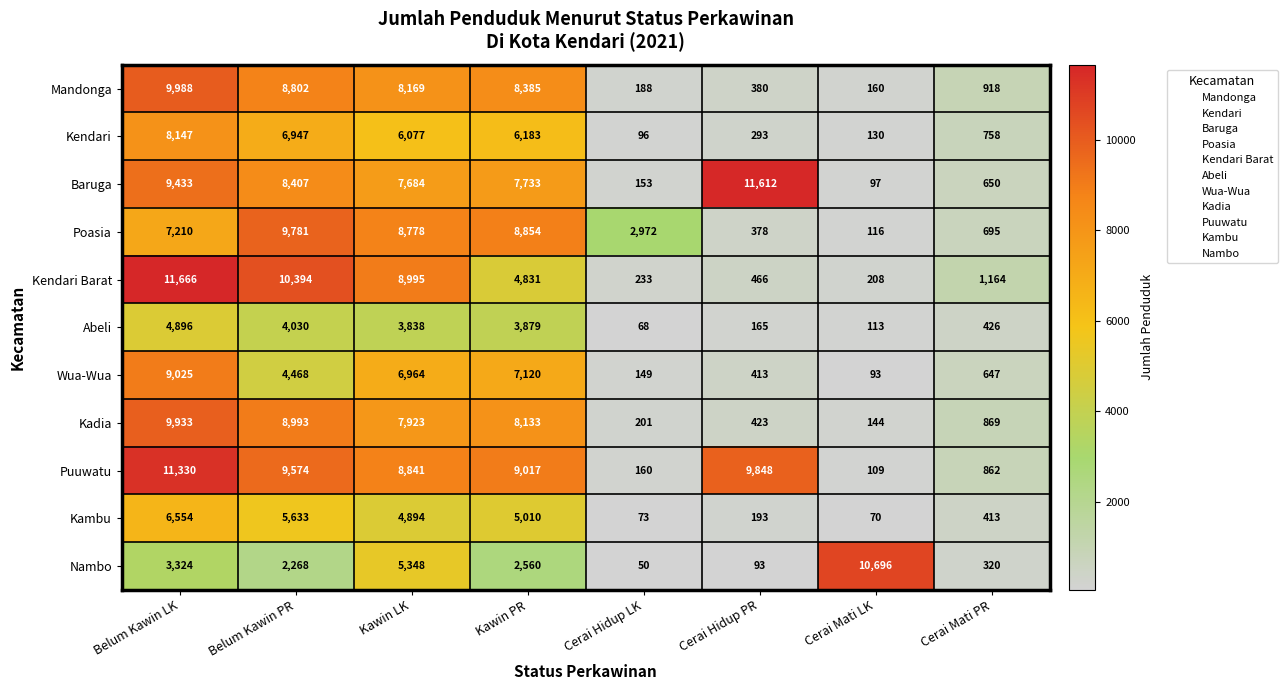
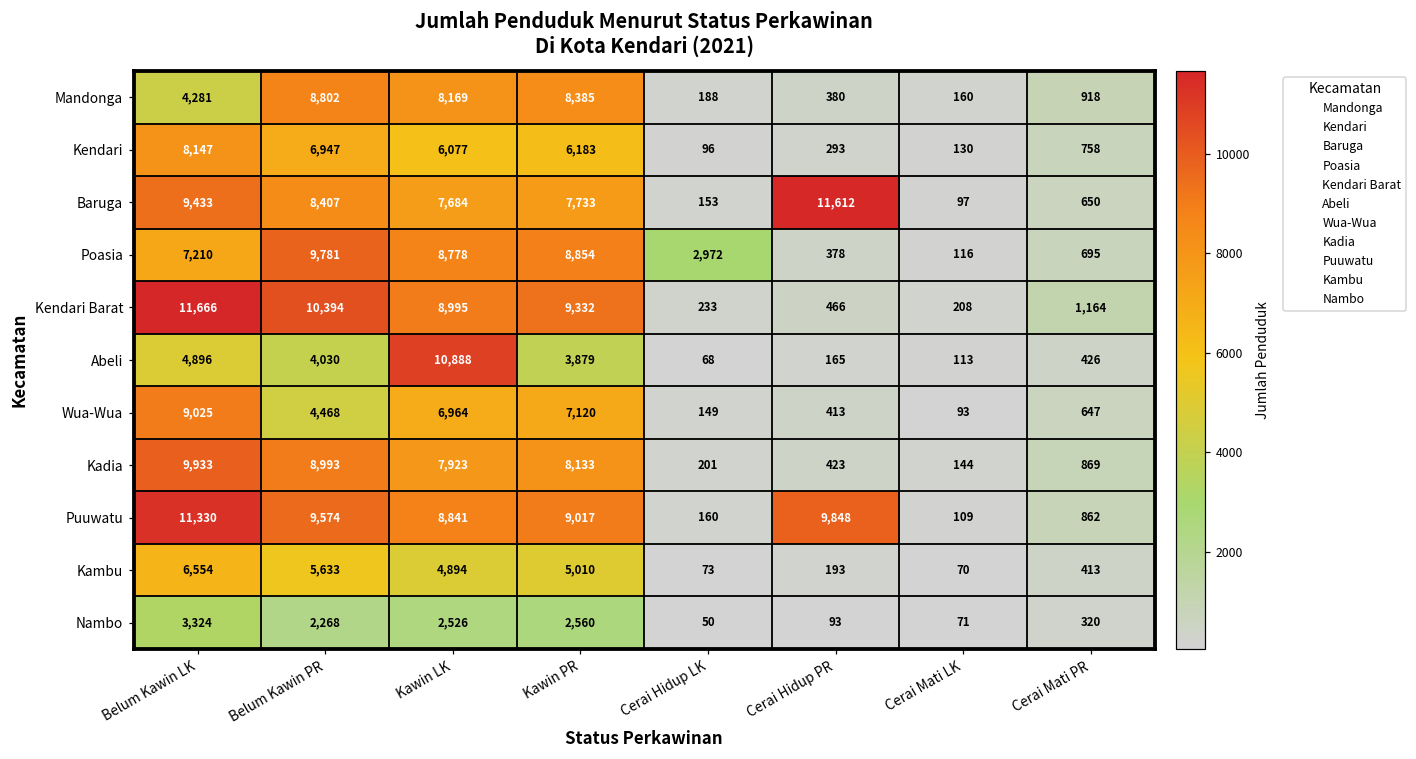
  {
    "Mandonga": {
-     "Belum Kawin LK": "9,988",
+     "Belum Kawin LK": "4,281",
      "Belum Kawin PR": "8,802",
      "Kawin LK": "8,169",
      "Kawin PR": "8,385",
      "Cerai Hidup LK": "188",
      "Cerai Hidup PR": "380",
      "Cerai Mati LK": "160",
      "Cerai Mati PR": "918"
    },
    "Kendari": {
      "Belum Kawin LK": "8,147",
      "Belum Kawin PR": "6,947",
      "Kawin LK": "6,077",
      "Kawin PR": "6,183",
      "Cerai Hidup LK": "96",
      "Cerai Hidup PR": "293",
      "Cerai Mati LK": "130",
      "Cerai Mati PR": "758"
    },
    "Baruga": {
      "Belum Kawin LK": "9,433",
      "Belum Kawin PR": "8,407",
      "Kawin LK": "7,684",
      "Kawin PR": "7,733",
      "Cerai Hidup LK": "153",
      "Cerai Hidup PR": "11,612",
      "Cerai Mati LK": "97",
      "Cerai Mati PR": "650"
    },
    "Poasia": {
      "Belum Kawin LK": "7,210",
      "Belum Kawin PR": "9,781",
      "Kawin LK": "8,778",
      "Kawin PR": "8,854",
      "Cerai Hidup LK": "2,972",
      "Cerai Hidup PR": "378",
      "Cerai Mati LK": "116",
      "Cerai Mati PR": "695"
    },
    "Kendari Barat": {
      "Belum Kawin LK": "11,666",
      "Belum Kawin PR": "10,394",
      "Kawin LK": "8,995",
-     "Kawin PR": "4,831",
+     "Kawin PR": "9,332",
      "Cerai Hidup LK": "233",
      "Cerai Hidup PR": "466",
      "Cerai Mati LK": "208",
      "Cerai Mati PR": "1,164"
    },
    "Abeli": {
      "Belum Kawin LK": "4,896",
      "Belum Kawin PR": "4,030",
-     "Kawin LK": "3,838",
+     "Kawin LK": "10,888",
      "Kawin PR": "3,879",
      "Cerai Hidup LK": "68",
      "Cerai Hidup PR": "165",
      "Cerai Mati LK": "113",
      "Cerai Mati PR": "426"
    },
    "Wua-Wua": {
      "Belum Kawin LK": "9,025",
      "Belum Kawin PR": "4,468",
      "Kawin LK": "6,964",
      "Kawin PR": "7,120",
      "Cerai Hidup LK": "149",
      "Cerai Hidup PR": "413",
      "Cerai Mati LK": "93",
      "Cerai Mati PR": "647"
    },
    "Kadia": {
      "Belum Kawin LK": "9,933",
      "Belum Kawin PR": "8,993",
      "Kawin LK": "7,923",
      "Kawin PR": "8,133",
      "Cerai Hidup LK": "201",
      "Cerai Hidup PR": "423",
      "Cerai Mati LK": "144",
      "Cerai Mati PR": "869"
    },
    "Puuwatu": {
      "Belum Kawin LK": "11,330",
      "Belum Kawin PR": "9,574",
      "Kawin LK": "8,841",
      "Kawin PR": "9,017",
      "Cerai Hidup LK": "160",
      "Cerai Hidup PR": "9,848",
      "Cerai Mati LK": "109",
      "Cerai Mati PR": "862"
    },
    "Kambu": {
      "Belum Kawin LK": "6,554",
      "Belum Kawin PR": "5,633",
      "Kawin LK": "4,894",
      "Kawin PR": "5,010",
      "Cerai Hidup LK": "73",
      "Cerai Hidup PR": "193",
      "Cerai Mati LK": "70",
      "Cerai Mati PR": "413"
    },
    "Nambo": {
      "Belum Kawin LK": "3,324",
      "Belum Kawin PR": "2,268",
-     "Kawin LK": "5,348",
+     "Kawin LK": "2,526",
      "Kawin PR": "2,560",
      "Cerai Hidup LK": "50",
      "Cerai Hidup PR": "93",
-     "Cerai Mati LK": "10,696",
+     "Cerai Mati LK": "71",
      "Cerai Mati PR": "320"
    }
  }
